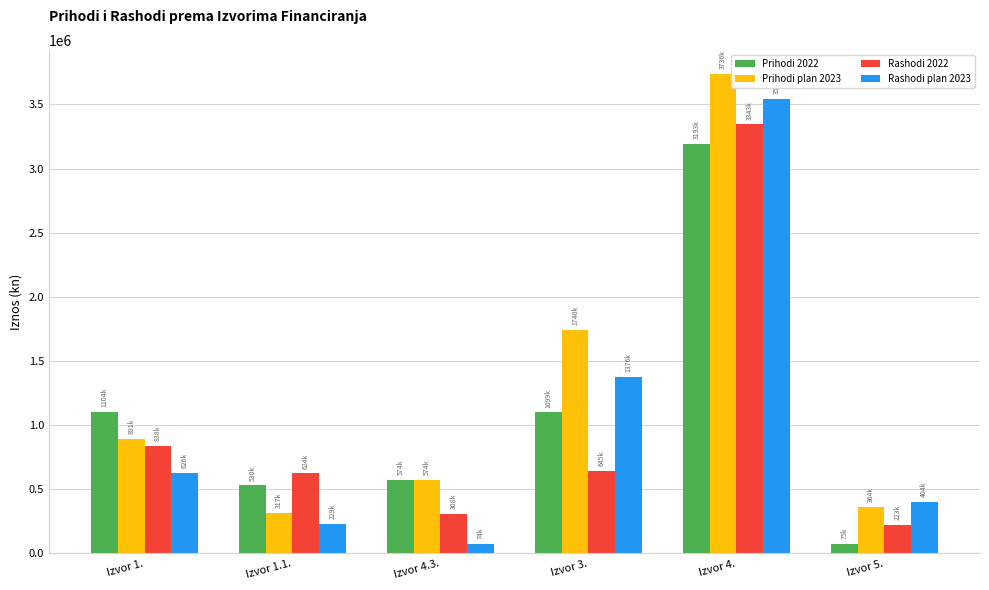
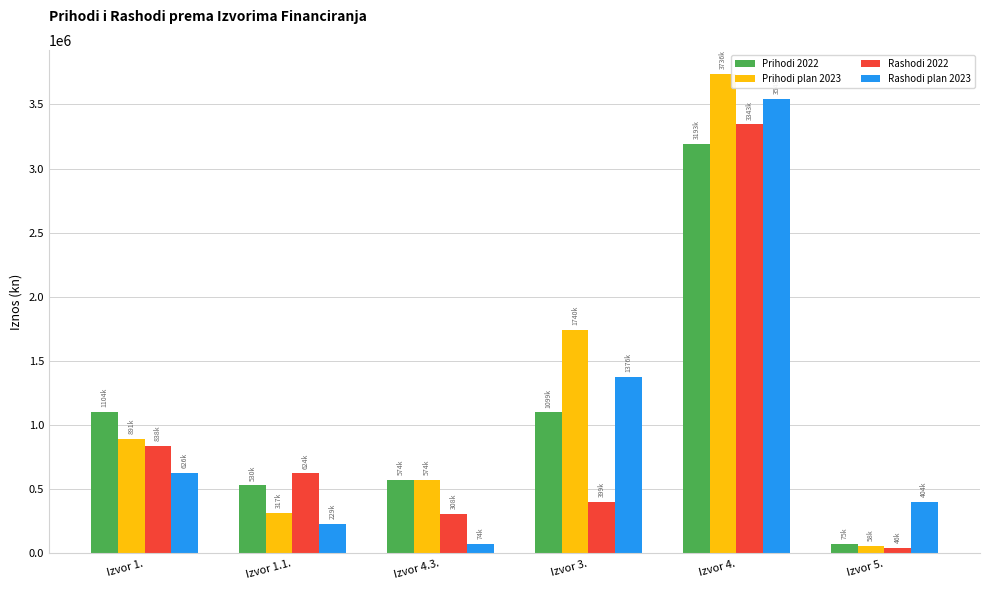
  {
    "Prihodi 2022": {
      "Izvor 1.": "1104k",
      "Izvor 1.1.": "530k",
      "Izvor 4.3.": "574k",
      "Izvor 3.": "1099k",
      "Izvor 4.": "3193k",
      "Izvor 5.": "75k"
    },
    "Prihodi plan 2023": {
      "Izvor 1.": "891k",
      "Izvor 1.1.": "317k",
      "Izvor 4.3.": "574k",
      "Izvor 3.": "1740k",
      "Izvor 4.": "3736k",
-     "Izvor 5.": "364k"
+     "Izvor 5.": "58k"
    },
    "Rashodi 2022": {
      "Izvor 1.": "838k",
      "Izvor 1.1.": "624k",
      "Izvor 4.3.": "308k",
-     "Izvor 3.": "645k",
+     "Izvor 3.": "399k",
      "Izvor 4.": "3343k",
-     "Izvor 5.": "223k"
+     "Izvor 5.": "46k"
    },
    "Rashodi plan 2023": {
      "Izvor 1.": "626k",
      "Izvor 1.1.": "229k",
      "Izvor 4.3.": "74k",
      "Izvor 3.": "1376k",
      "Izvor 5.": "404k"
    }
  }
